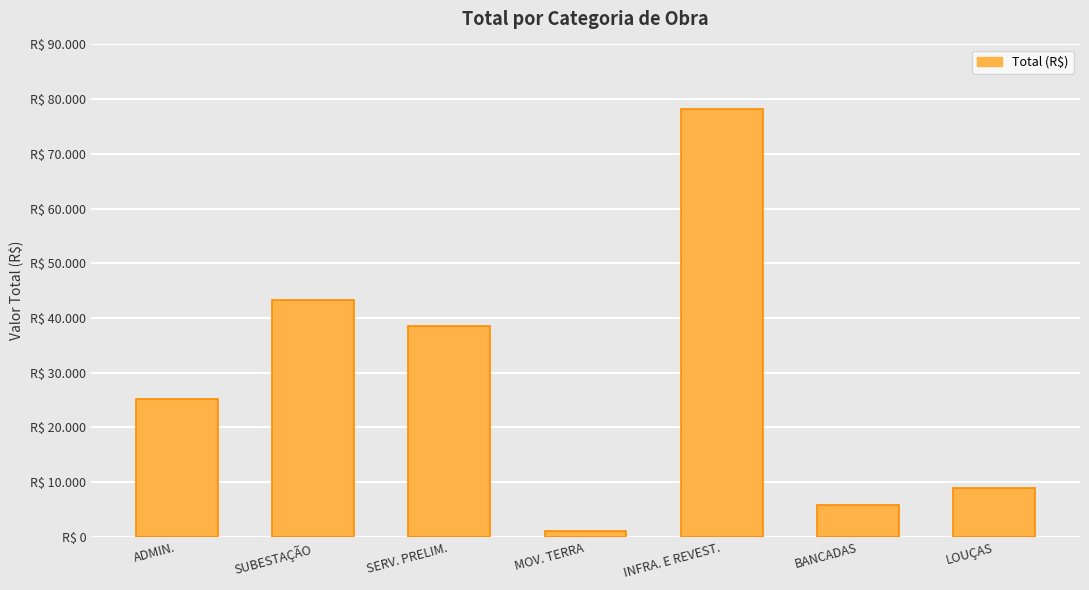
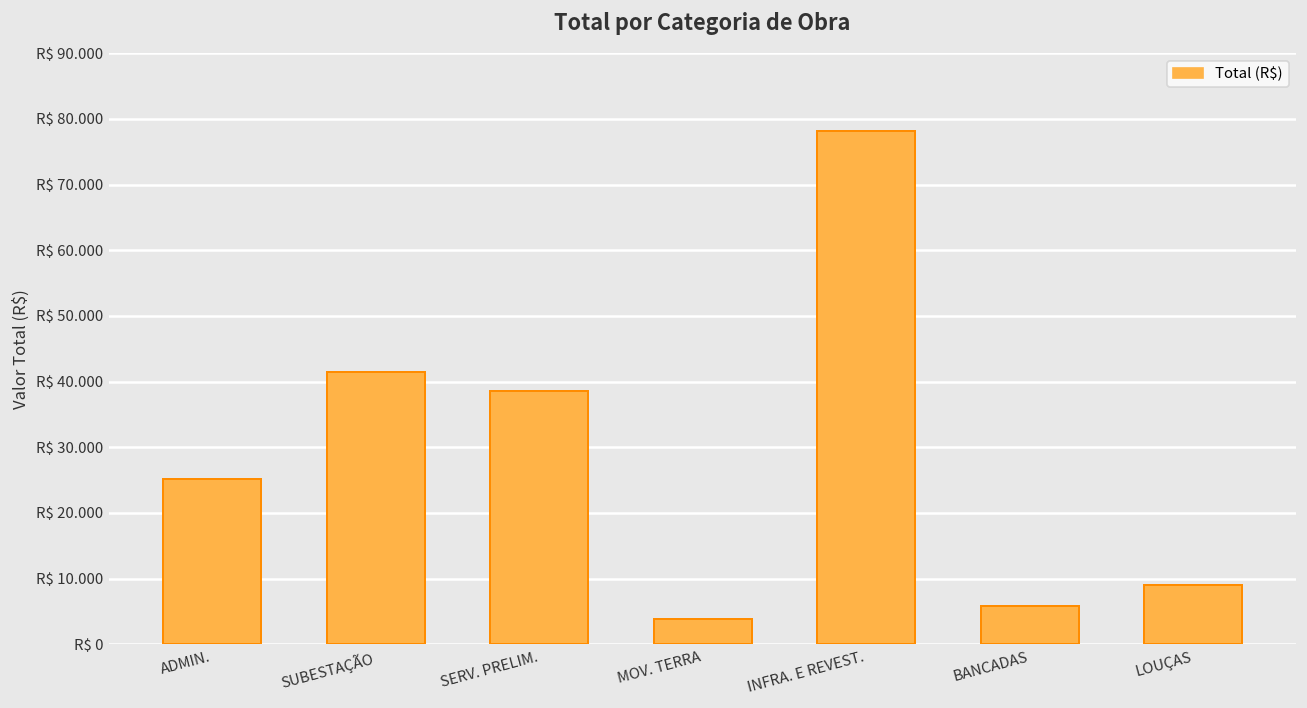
  {
    "ADMIN.": "R$ 25",
-   "SUBESTAÇÃO": "R$ 43",
+   "SUBESTAÇÃO": "R$ 41",
    "SERV. PRELIM.": "R$ 38",
-   "MOV. TERRA": "R$ 1",
+   "MOV. TERRA": "R$ 4",
    "INFRA. E REVEST.": "R$ 78",
    "BANCADAS": "R$ 6",
    "LOUÇAS": "R$ 9"
  }
